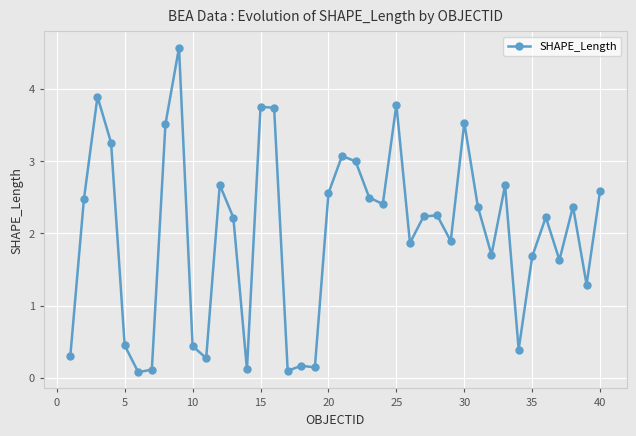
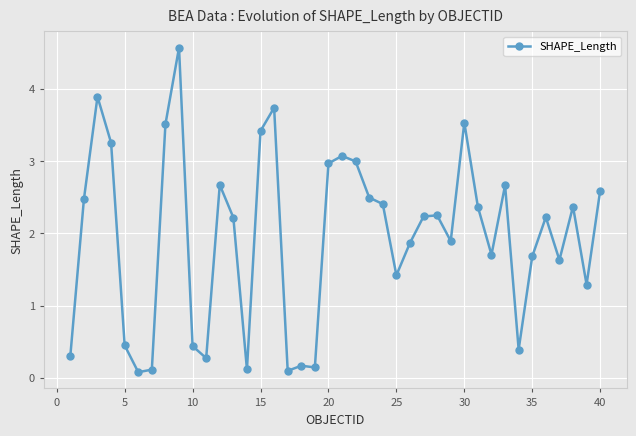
  {
    "5": 0.4,
    "10": 0.4,
-   "15": 3.7,
-   "20": 2.6,
-   "25": 3.8,
+   "15": 3.4,
+   "20": 3.0,
+   "25": 1.4,
    "30": 3.5,
    "35": 1.7,
    "40": 2.6
  }
